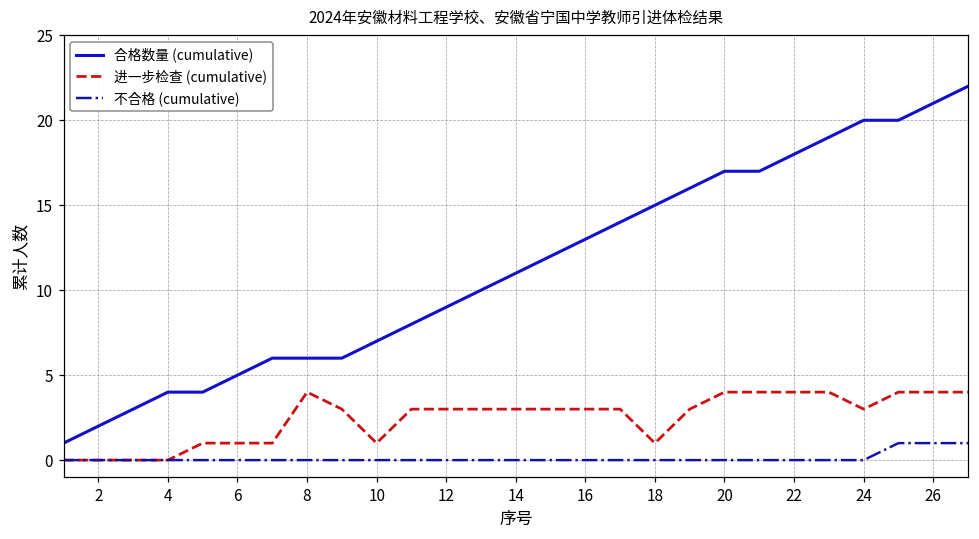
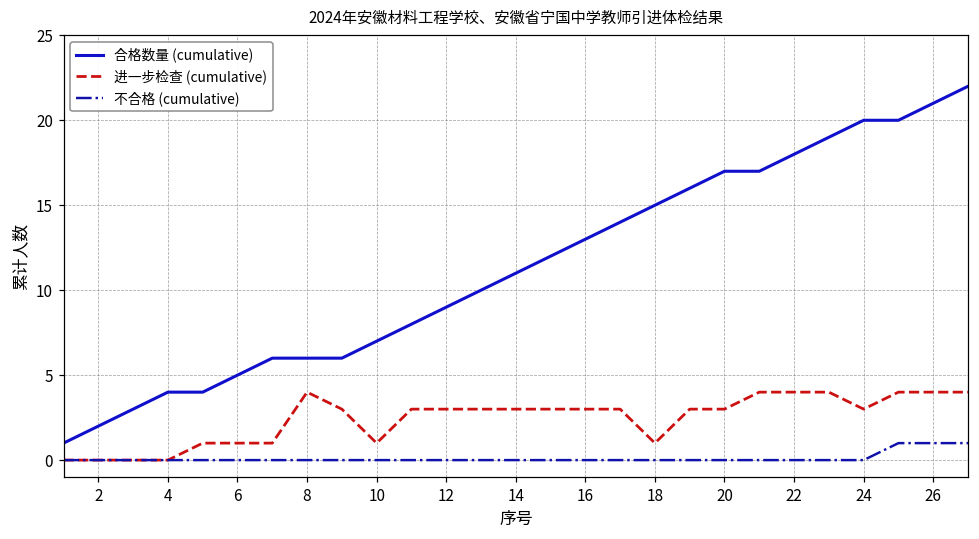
  {
    "进一步检查 (cumulative)": {
      "6": 1,
      "8": 4,
      "10": 1,
      "12": 3,
      "14": 3,
      "16": 3,
      "18": 1,
-     "20": 4,
+     "20": 3,
      "22": 4,
      "24": 3,
      "26": 4
    }
  }
